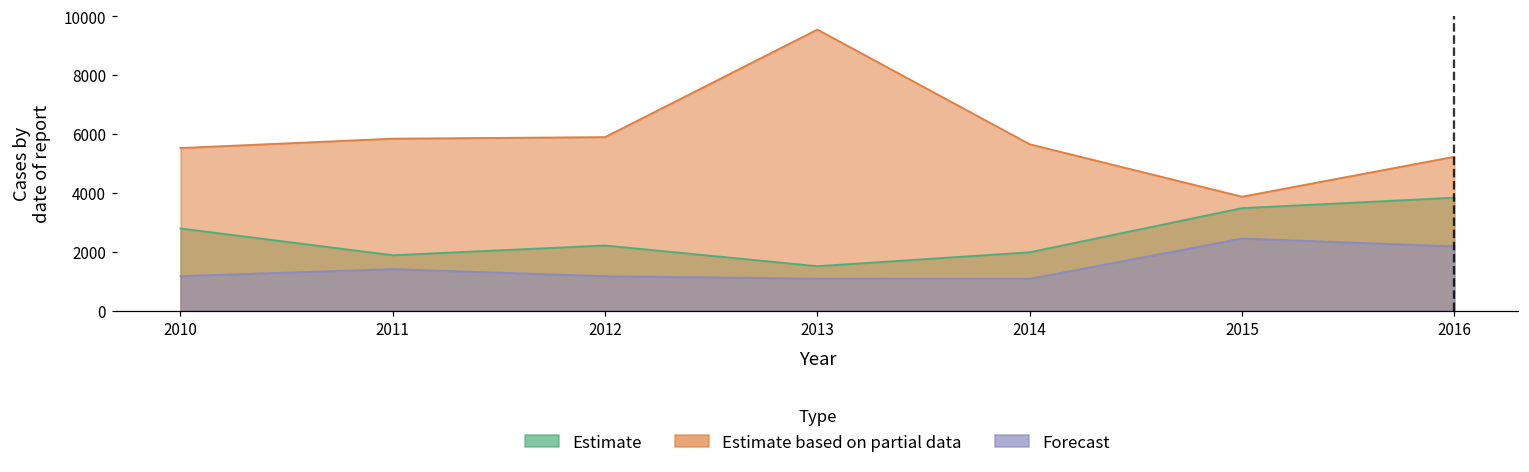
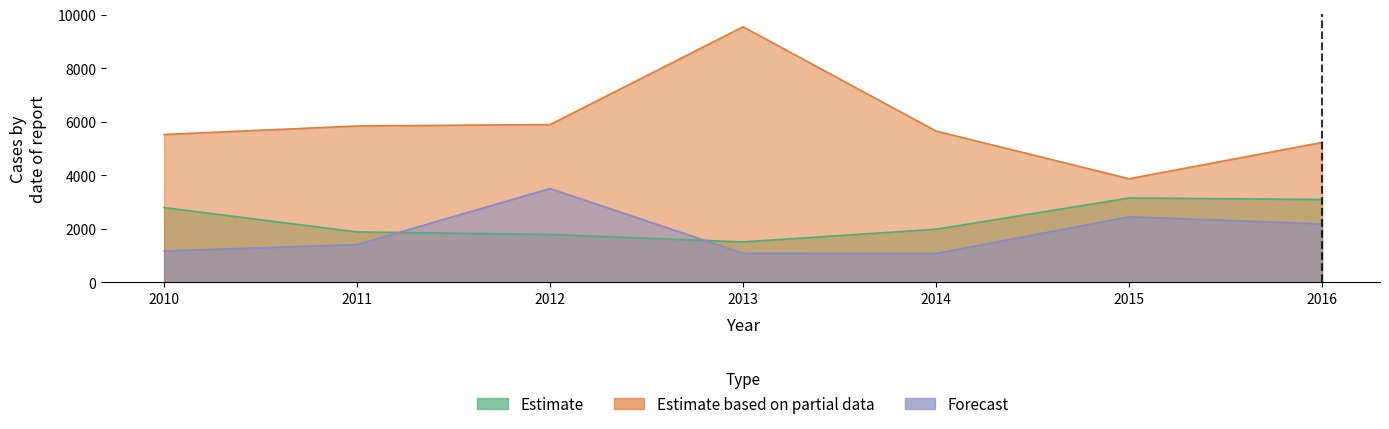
  {
    "Estimate": {
      "2010": 2800,
      "2011": 1900,
-     "2012": 2200,
+     "2012": 1800,
      "2013": 1500,
      "2014": 2000,
-     "2015": 3500,
-     "2016": 3800
+     "2015": 3200,
+     "2016": 3100
    },
    "Estimate based on partial data": {
      "2010": 5500,
      "2011": 5800,
      "2012": 5900,
      "2013": 9600,
      "2014": 5700,
      "2015": 3900,
      "2016": 5200
    },
    "Forecast": {
      "2010": 1200,
      "2011": 1400,
-     "2012": 1200,
+     "2012": 3500,
      "2013": 1100,
      "2014": 1100,
      "2015": 2500,
      "2016": 2200
    }
  }
